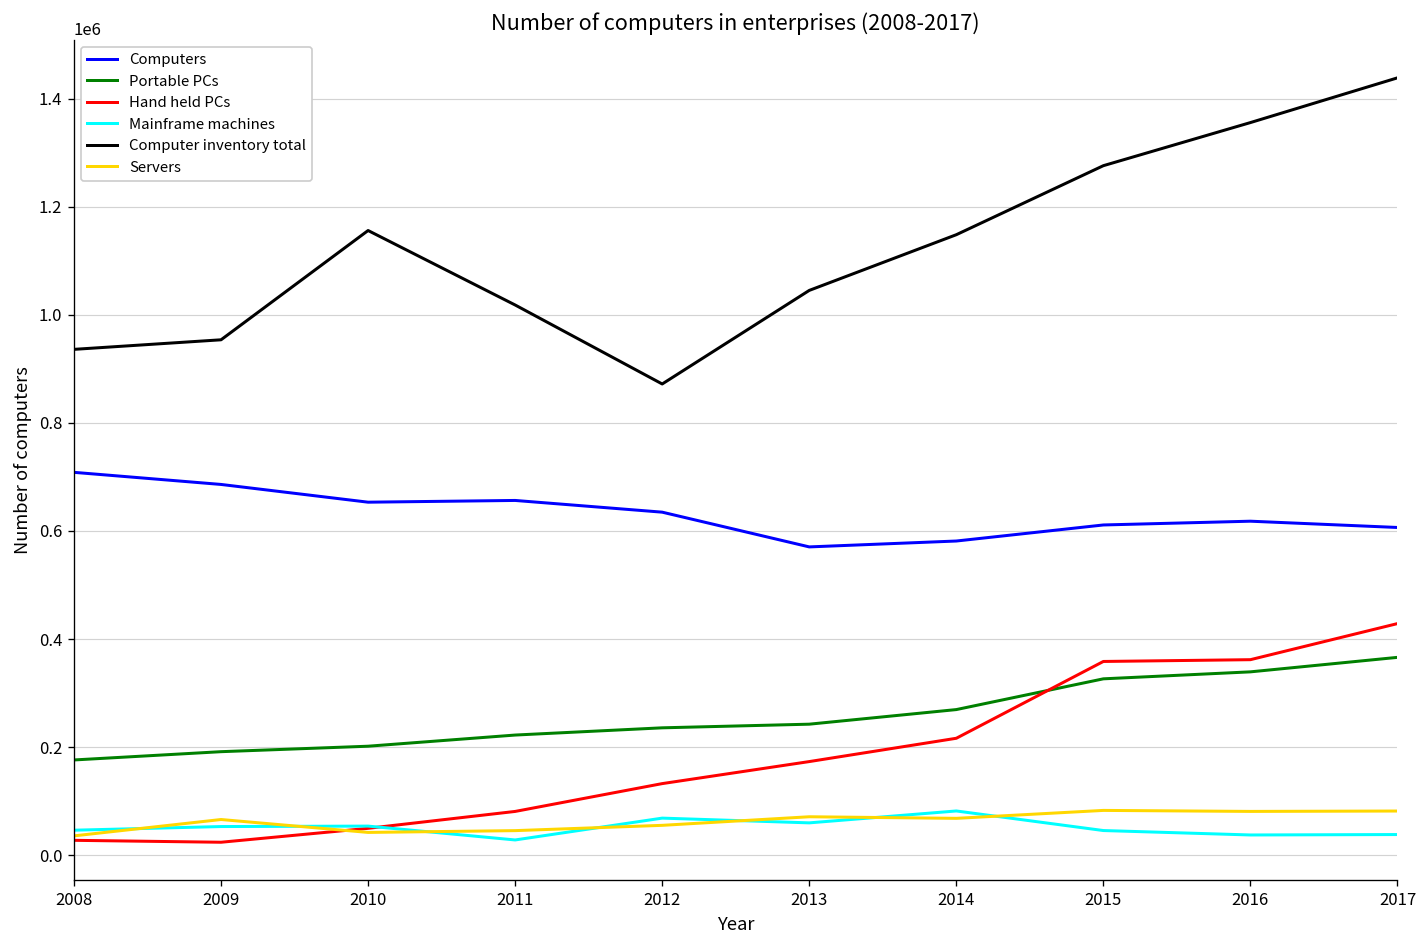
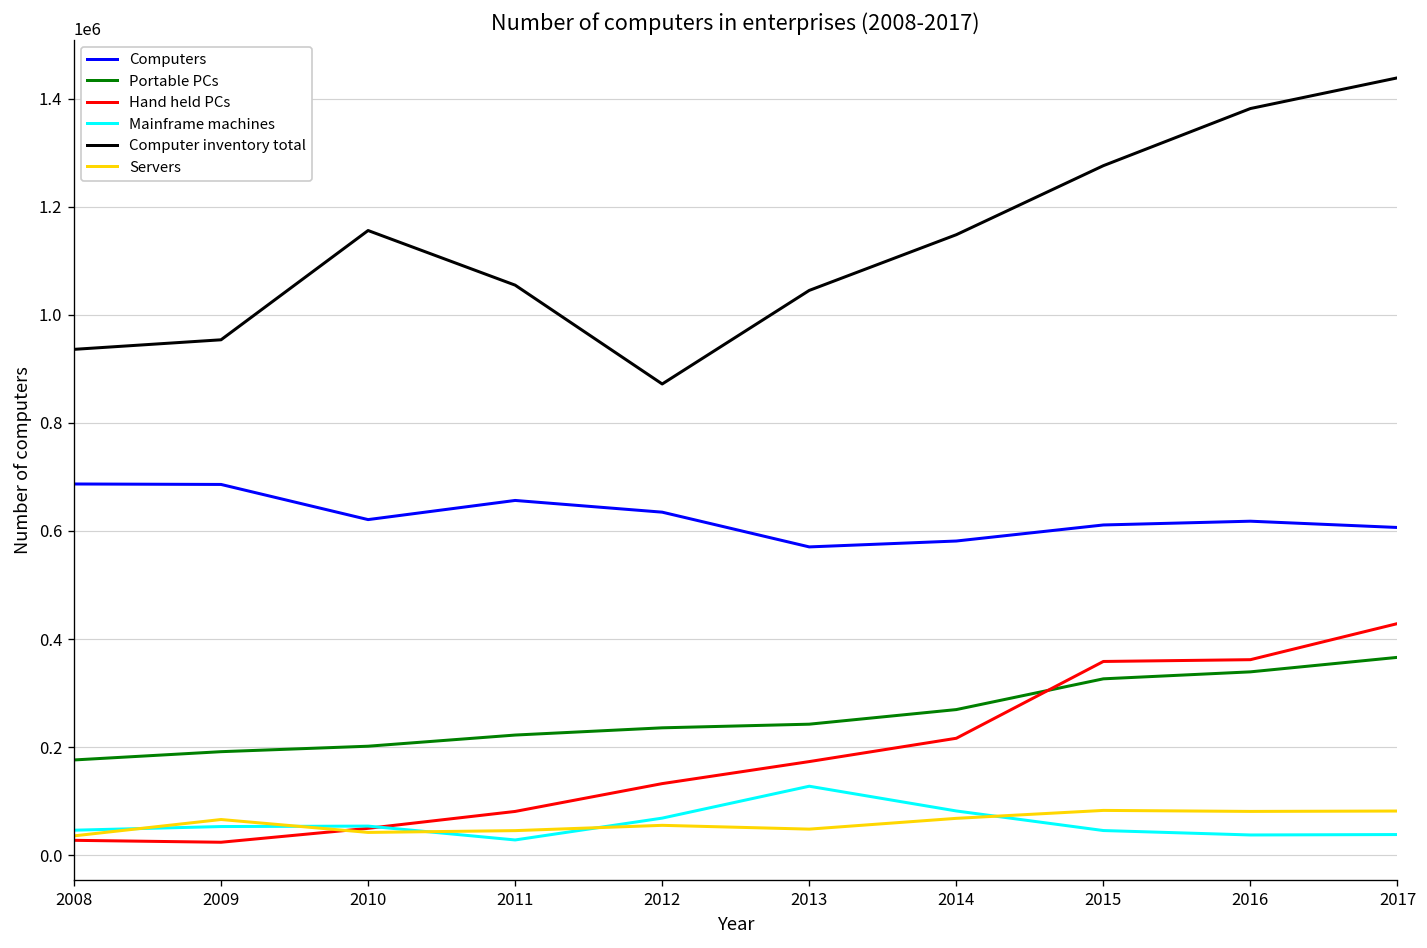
  {
    "Computers": {
-     "2008": 710000,
+     "2008": 690000,
      "2009": 690000,
-     "2010": 650000,
+     "2010": 620000,
      "2011": 660000,
      "2012": 630000,
      "2013": 570000,
      "2014": 580000,
      "2015": 610000,
      "2016": 620000,
      "2017": 610000
    },
    "Portable PCs": {
      "2008": 180000,
      "2009": 190000,
      "2010": 200000,
      "2011": 220000,
      "2012": 240000,
      "2013": 240000,
      "2014": 270000,
      "2015": 330000,
      "2016": 340000,
      "2017": 370000
    },
    "Hand held PCs": {
      "2008": 30000,
      "2009": 20000,
      "2011": 80000,
      "2012": 130000,
      "2013": 170000,
      "2014": 220000,
      "2015": 360000,
      "2016": 360000,
      "2017": 430000
    },
    "Mainframe machines": {
      "2008": 50000,
      "2009": 50000,
      "2011": 30000,
      "2012": 70000,
-     "2013": 60000,
+     "2013": 130000,
      "2014": 80000,
      "2015": 50000,
      "2016": 40000,
      "2017": 40000
    },
    "Computer inventory total": {
      "2008": 940000,
      "2009": 950000,
      "2010": 1160000,
-     "2011": 1020000,
+     "2011": 1060000,
      "2012": 870000,
      "2013": 1050000,
      "2014": 1150000,
      "2015": 1280000,
-     "2016": 1360000,
+     "2016": 1380000,
      "2017": 1440000
    },
    "Servers": {
      "2008": 40000,
      "2009": 70000,
      "2010": 40000,
      "2011": 50000,
      "2012": 60000,
-     "2013": 70000,
+     "2013": 50000,
      "2014": 70000,
      "2015": 80000,
      "2016": 80000,
      "2017": 80000
    }
  }
